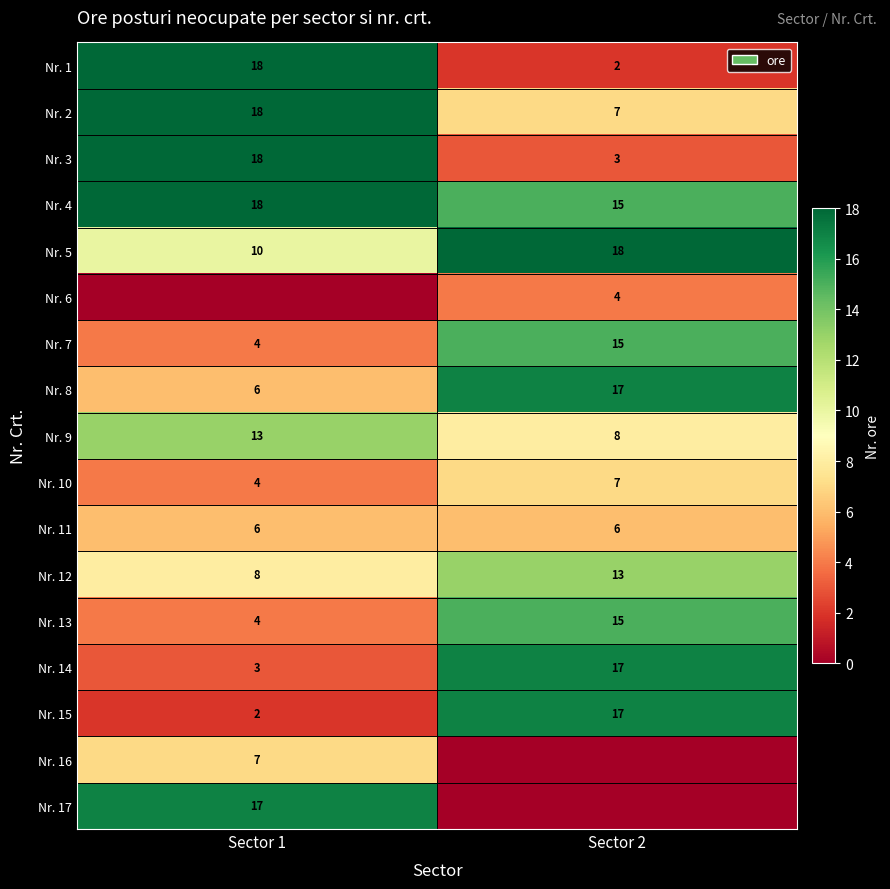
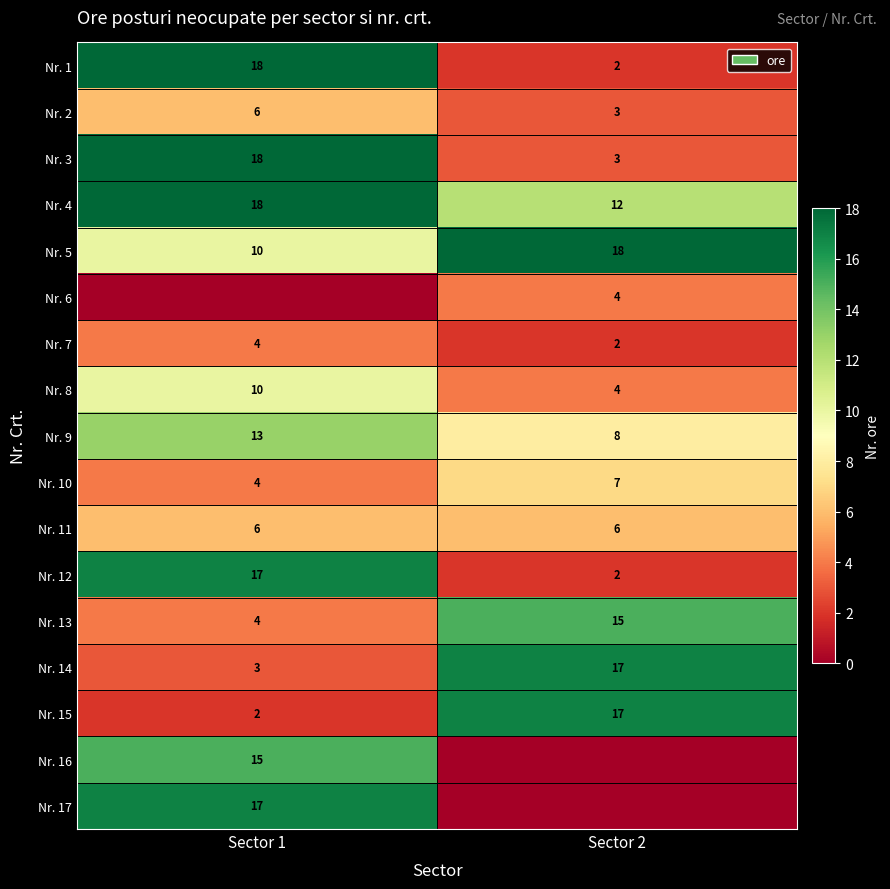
  {
    "Nr. 1": {
      "Sector 1": 18,
      "Sector 2": 2
    },
    "Nr. 2": {
-     "Sector 1": 18,
-     "Sector 2": 7
+     "Sector 1": 6,
+     "Sector 2": 3
    },
    "Nr. 3": {
      "Sector 1": 18,
      "Sector 2": 3
    },
    "Nr. 4": {
      "Sector 1": 18,
-     "Sector 2": 15
+     "Sector 2": 12
    },
    "Nr. 5": {
      "Sector 1": 10,
      "Sector 2": 18
    },
    "Nr. 6": {
      "Sector 2": 4
    },
    "Nr. 7": {
      "Sector 1": 4,
-     "Sector 2": 15
+     "Sector 2": 2
    },
    "Nr. 8": {
-     "Sector 1": 6,
-     "Sector 2": 17
+     "Sector 1": 10,
+     "Sector 2": 4
    },
    "Nr. 9": {
      "Sector 1": 13,
      "Sector 2": 8
    },
    "Nr. 10": {
      "Sector 1": 4,
      "Sector 2": 7
    },
    "Nr. 11": {
      "Sector 1": 6,
      "Sector 2": 6
    },
    "Nr. 12": {
-     "Sector 1": 8,
-     "Sector 2": 13
+     "Sector 1": 17,
+     "Sector 2": 2
    },
    "Nr. 13": {
      "Sector 1": 4,
      "Sector 2": 15
    },
    "Nr. 14": {
      "Sector 1": 3,
      "Sector 2": 17
    },
    "Nr. 15": {
      "Sector 1": 2,
      "Sector 2": 17
    },
    "Nr. 16": {
-     "Sector 1": 7
+     "Sector 1": 15
    },
    "Nr. 17": {
      "Sector 1": 17
    }
  }
